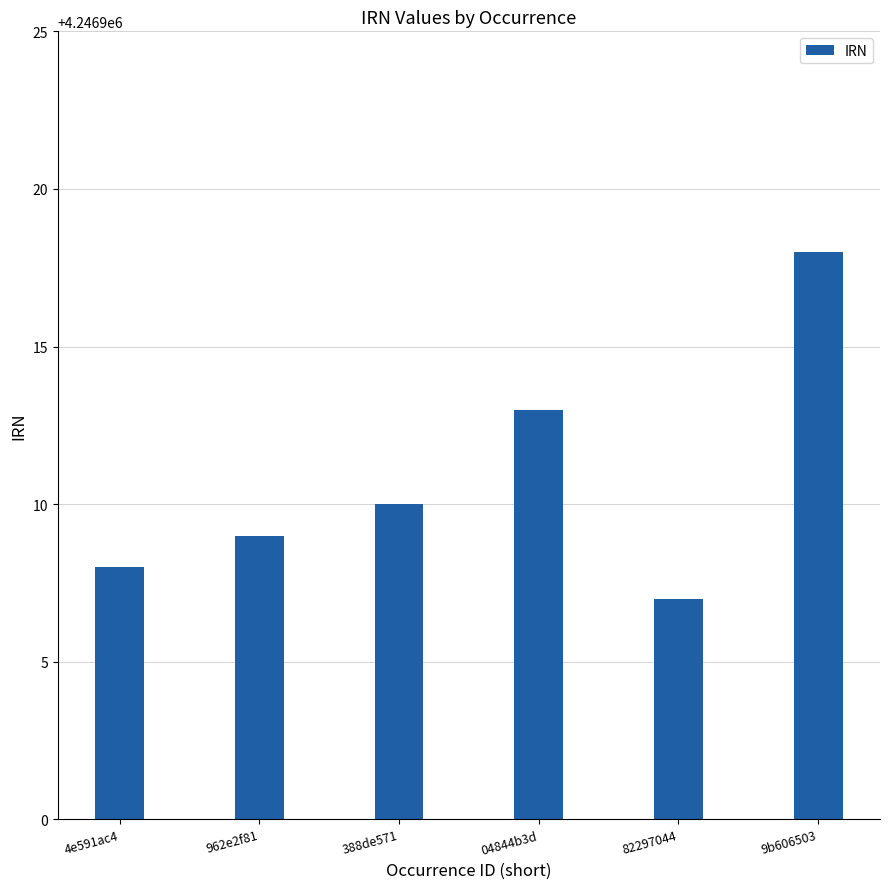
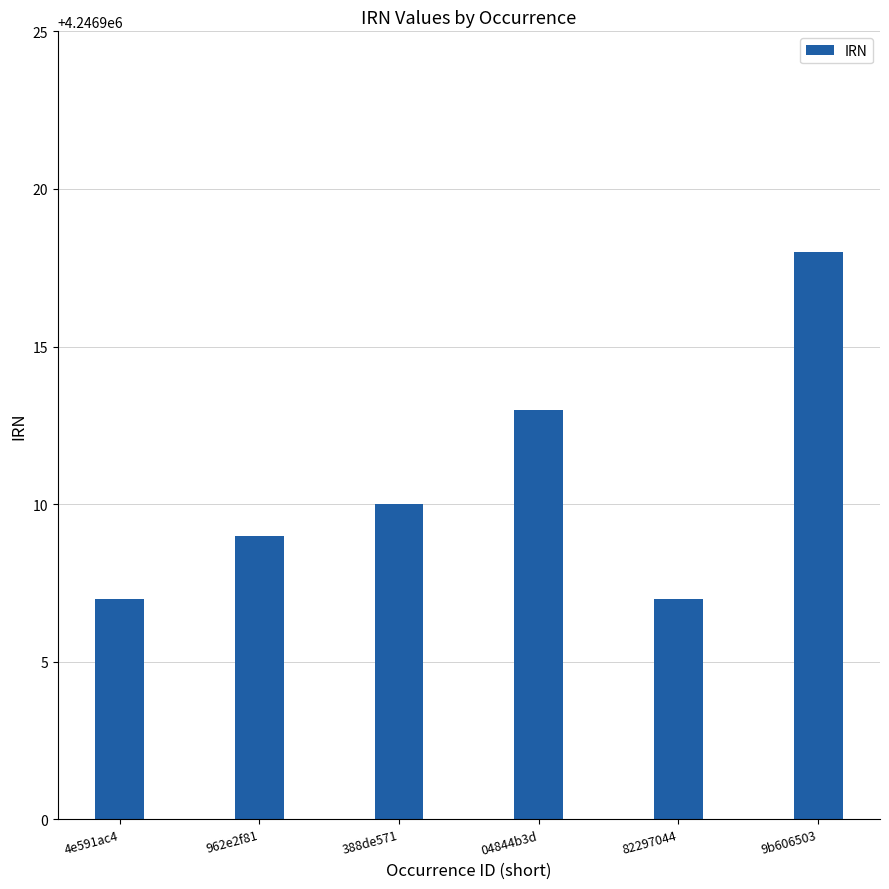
  {
-   "4e591ac4": 4246908,
+   "4e591ac4": 4246907,
    "962e2f81": 4246909,
    "388de571": 4246910,
    "04844b3d": 4246913,
    "82297044": 4246907,
    "9b606503": 4246918
  }
